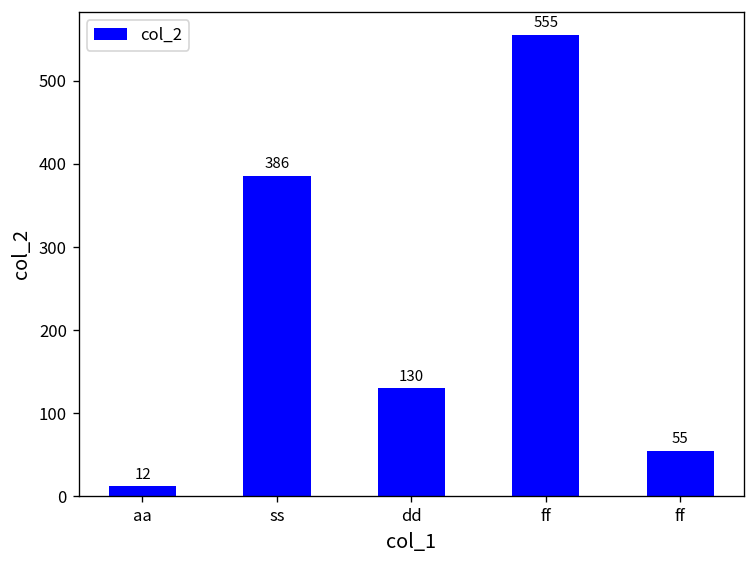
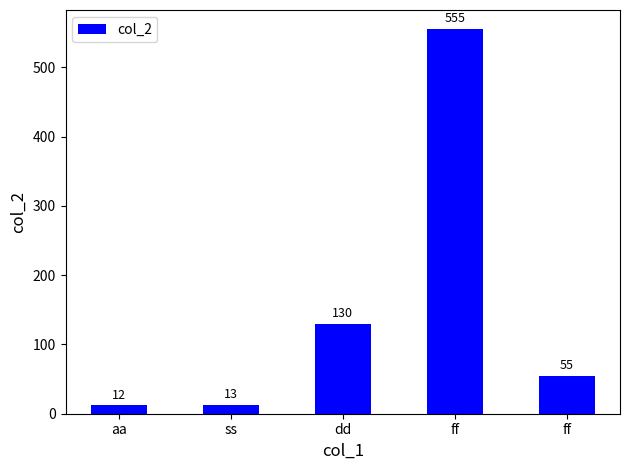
  {
    "aa": 12,
-   "ss": 386,
+   "ss": 13,
    "dd": 130
  }
